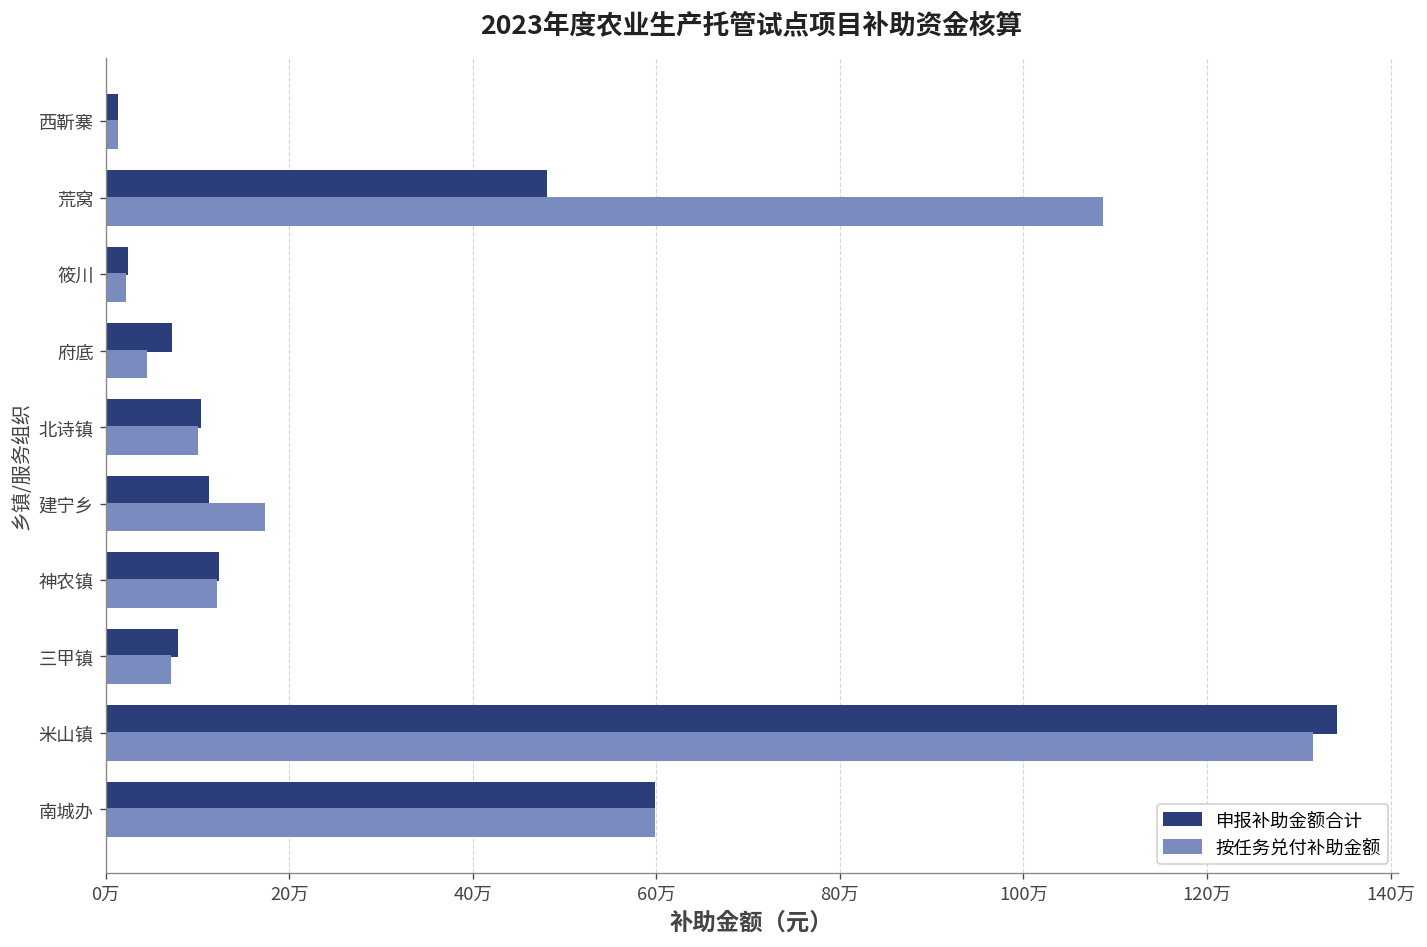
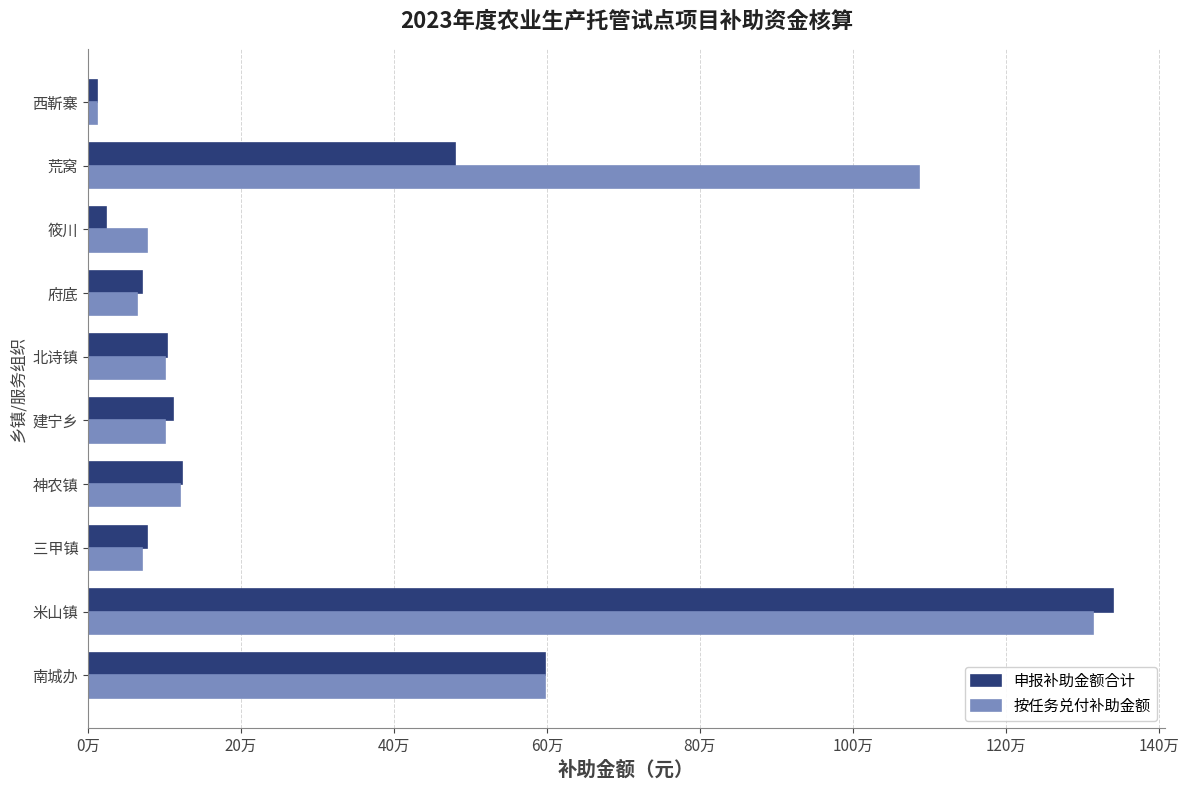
  {
    "申报补助金额合计": {
      "西靳寨": "1万",
      "荒窝": "48万",
      "筱川": "2万",
      "府底": "7万",
      "北诗镇": "10万",
      "建宁乡": "11万",
      "神农镇": "12万",
      "三甲镇": "8万",
      "米山镇": "134万",
      "南城办": "60万"
    },
    "按任务兑付补助金额": {
      "西靳寨": "1万",
      "荒窝": "109万",
-     "筱川": "2万",
-     "府底": "4万",
+     "筱川": "8万",
+     "府底": "6万",
      "北诗镇": "10万",
-     "建宁乡": "17万",
+     "建宁乡": "10万",
      "神农镇": "12万",
      "三甲镇": "7万",
      "米山镇": "131万",
      "南城办": "60万"
    }
  }
